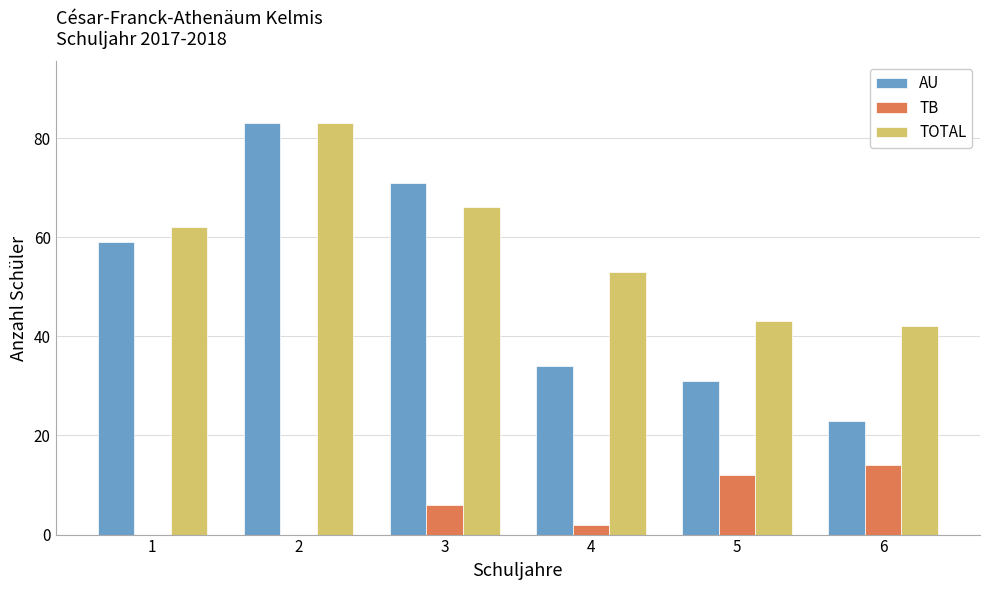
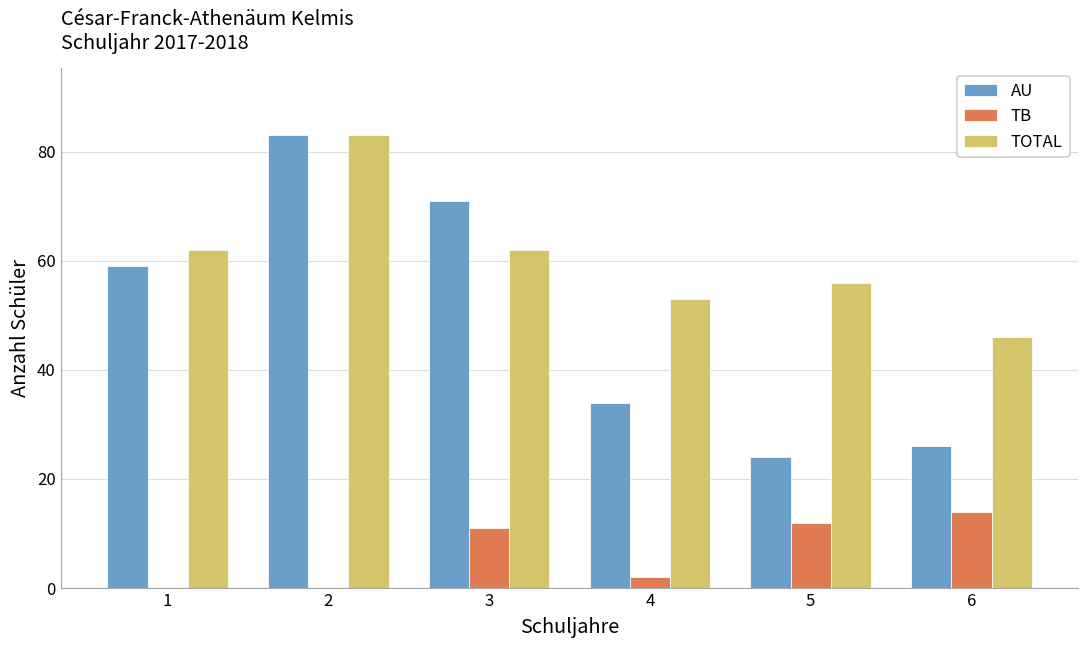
  {
    "AU": {
      "1": 59,
      "2": 83,
      "3": 71,
      "4": 34,
-     "5": 31,
-     "6": 23
+     "5": 24,
+     "6": 26
    },
    "TB": {
      "1": 0,
      "2": 0,
-     "3": 6,
+     "3": 11,
      "4": 2,
      "5": 12,
      "6": 14
    },
    "TOTAL": {
      "1": 62,
      "2": 83,
-     "3": 66,
+     "3": 62,
      "4": 53,
-     "5": 43,
-     "6": 42
+     "5": 56,
+     "6": 46
    }
  }
